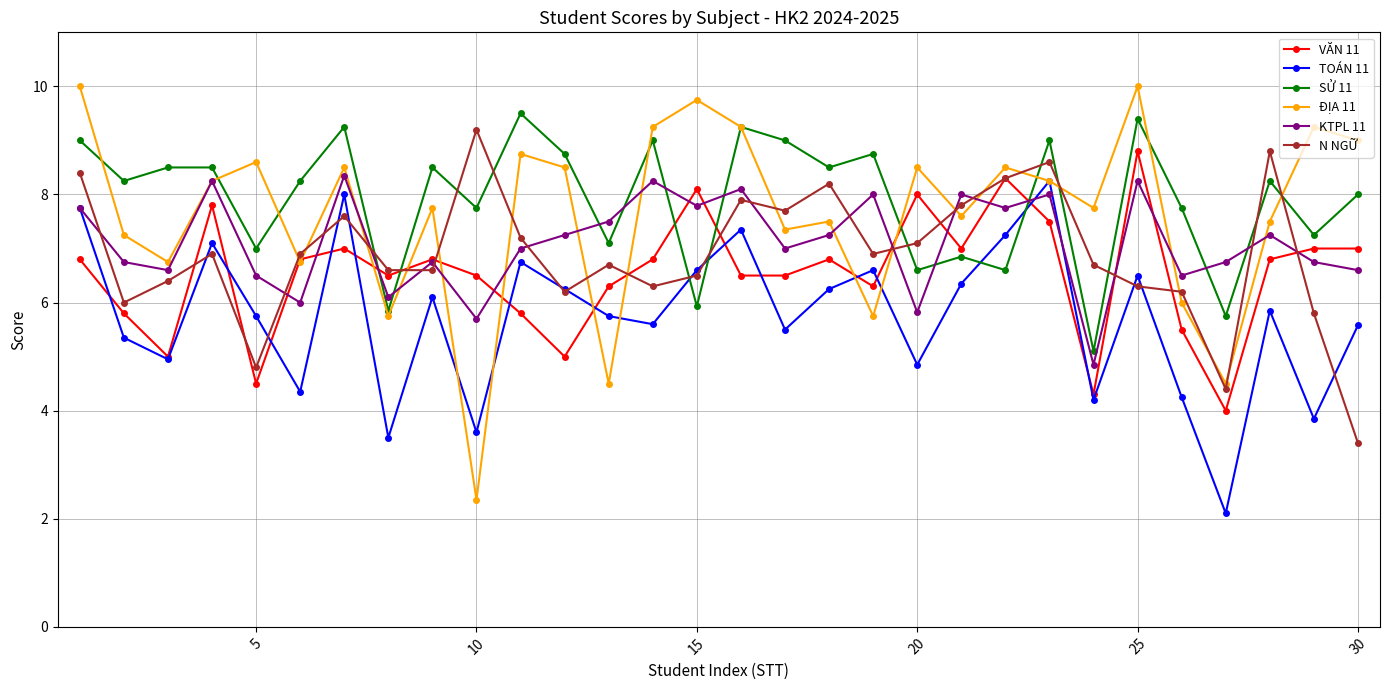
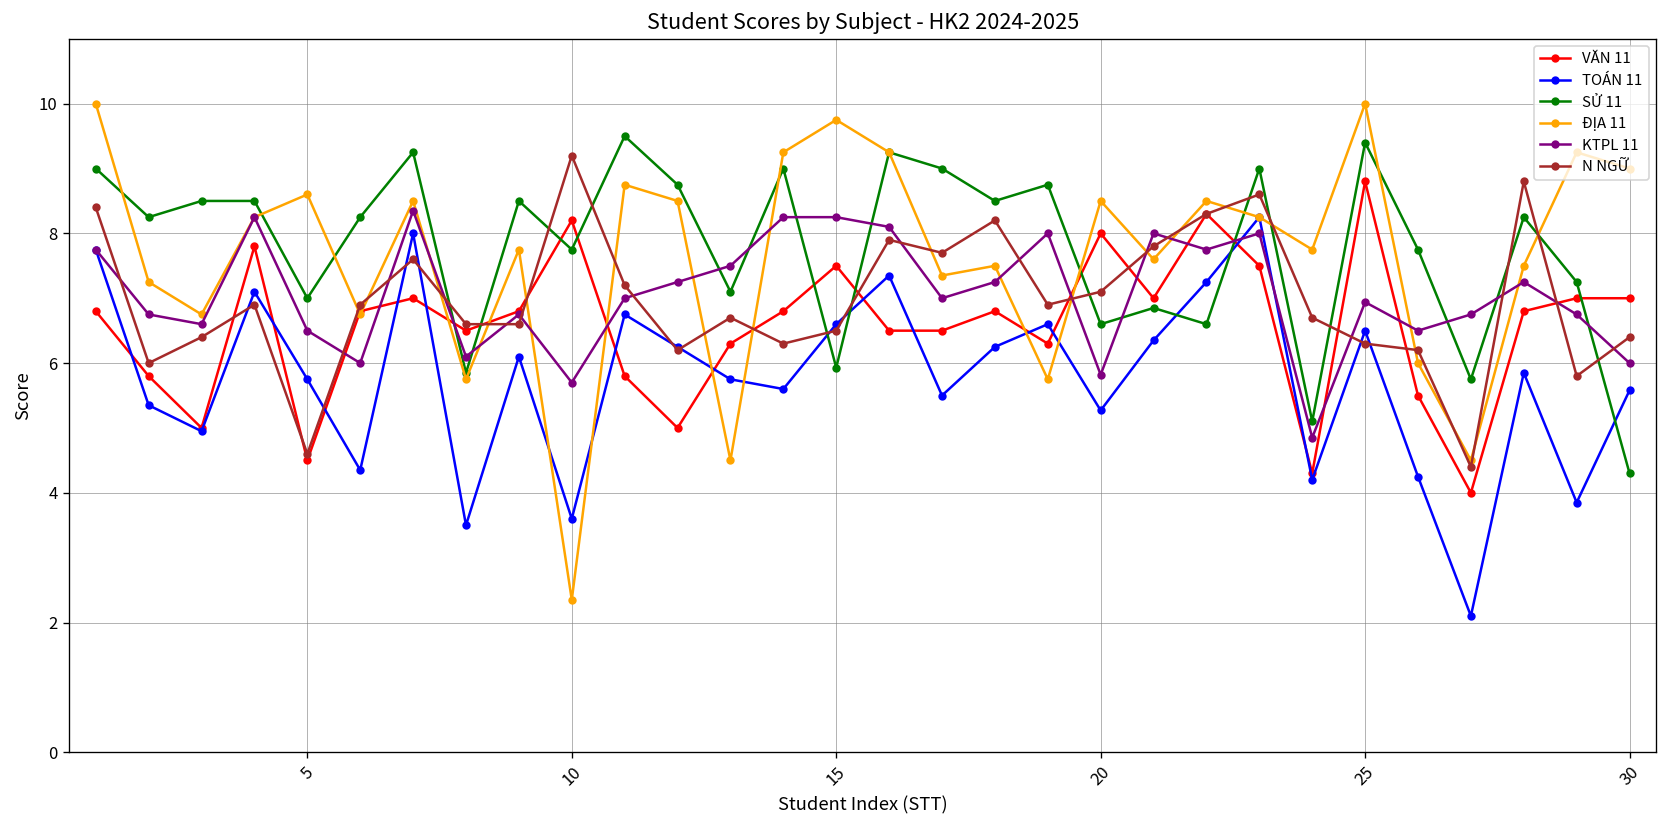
  {
    "VĂN 11": {
      "5": 4.5,
-     "10": 6.5,
-     "15": 8.1,
+     "10": 8.2,
+     "15": 7.5,
      "20": 8.0,
      "25": 8.8,
      "30": 7.0
    },
    "TOÁN 11": {
      "5": 5.8,
      "10": 3.6,
      "15": 6.6,
-     "20": 4.9,
+     "20": 5.3,
      "25": 6.5,
      "30": 5.6
    },
    "SỬ 11": {
      "5": 7.0,
      "10": 7.8,
      "15": 5.9,
      "20": 6.6,
      "25": 9.4,
-     "30": 8.0
+     "30": 4.3
    },
    "ĐỊA 11": {
      "5": 8.6,
      "10": 2.4,
      "15": 9.8,
      "20": 8.5,
      "25": 10.0
    },
    "KTPL 11": {
      "5": 6.5,
      "10": 5.7,
-     "15": 7.8,
+     "15": 8.3,
      "20": 5.8,
-     "25": 8.3,
-     "30": 6.6
+     "25": 6.9,
+     "30": 6.0
    },
    "N NGỮ": {
-     "5": 4.8,
+     "5": 4.6,
      "10": 9.2,
      "15": 6.5,
      "20": 7.1,
      "25": 6.3,
-     "30": 3.4
+     "30": 6.4
    }
  }
